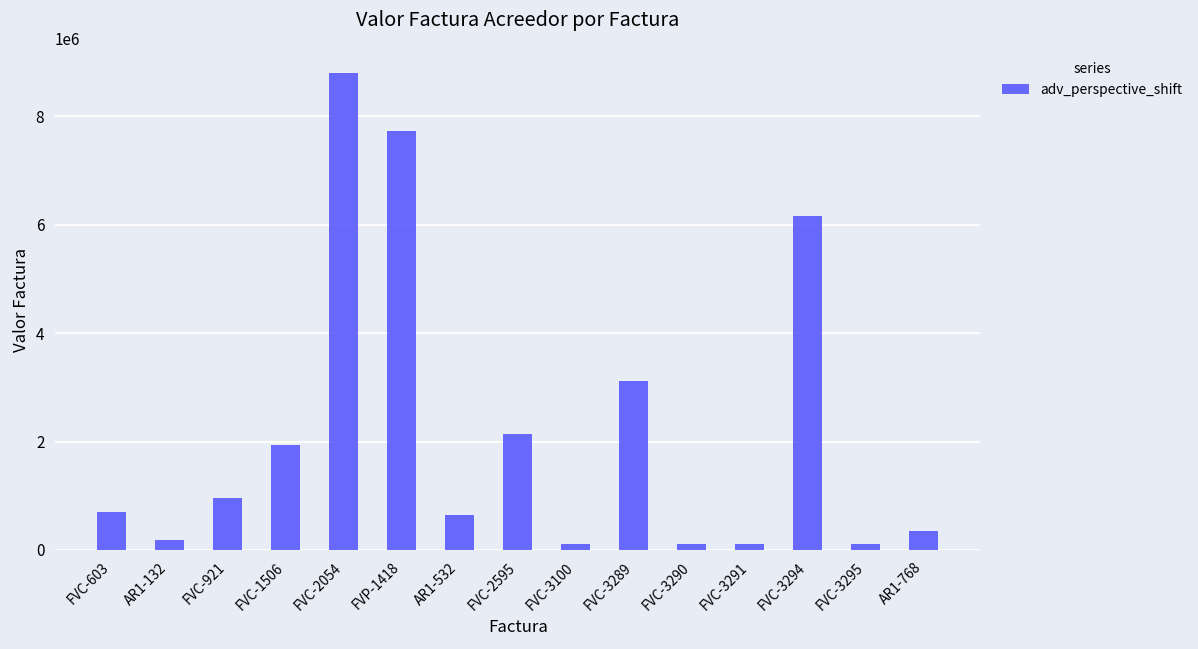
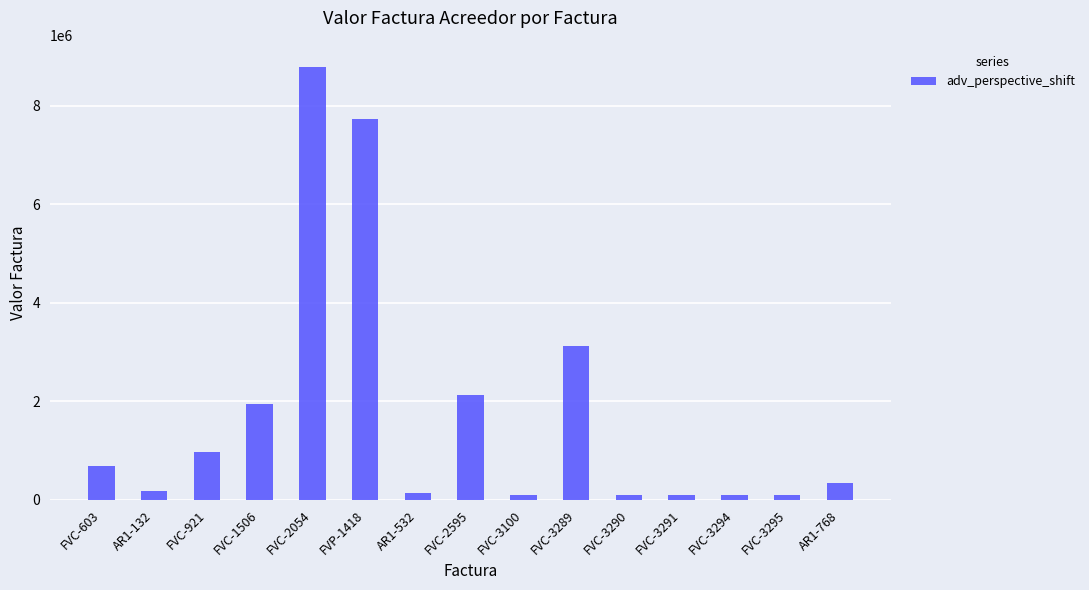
  {
    "FVC-603": 700000,
    "AR1-132": 200000,
    "FVC-921": 1000000,
    "FVC-1506": 1900000,
    "FVC-2054": 8800000,
    "FVP-1418": 7700000,
-   "AR1-532": 700000,
+   "AR1-532": 100000,
    "FVC-2595": 2100000,
    "FVC-3100": 100000,
    "FVC-3289": 3100000,
    "FVC-3290": 100000,
    "FVC-3291": 100000,
-   "FVC-3294": 6200000,
+   "FVC-3294": 100000,
    "FVC-3295": 100000,
    "AR1-768": 300000
  }
